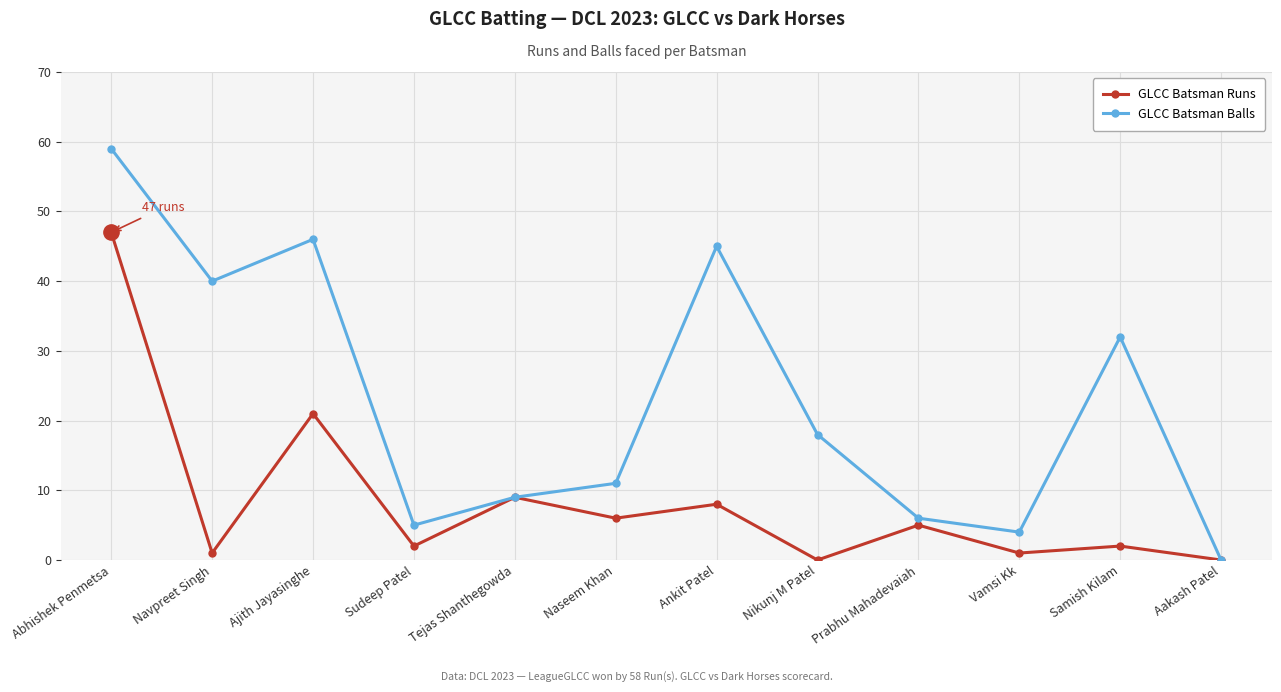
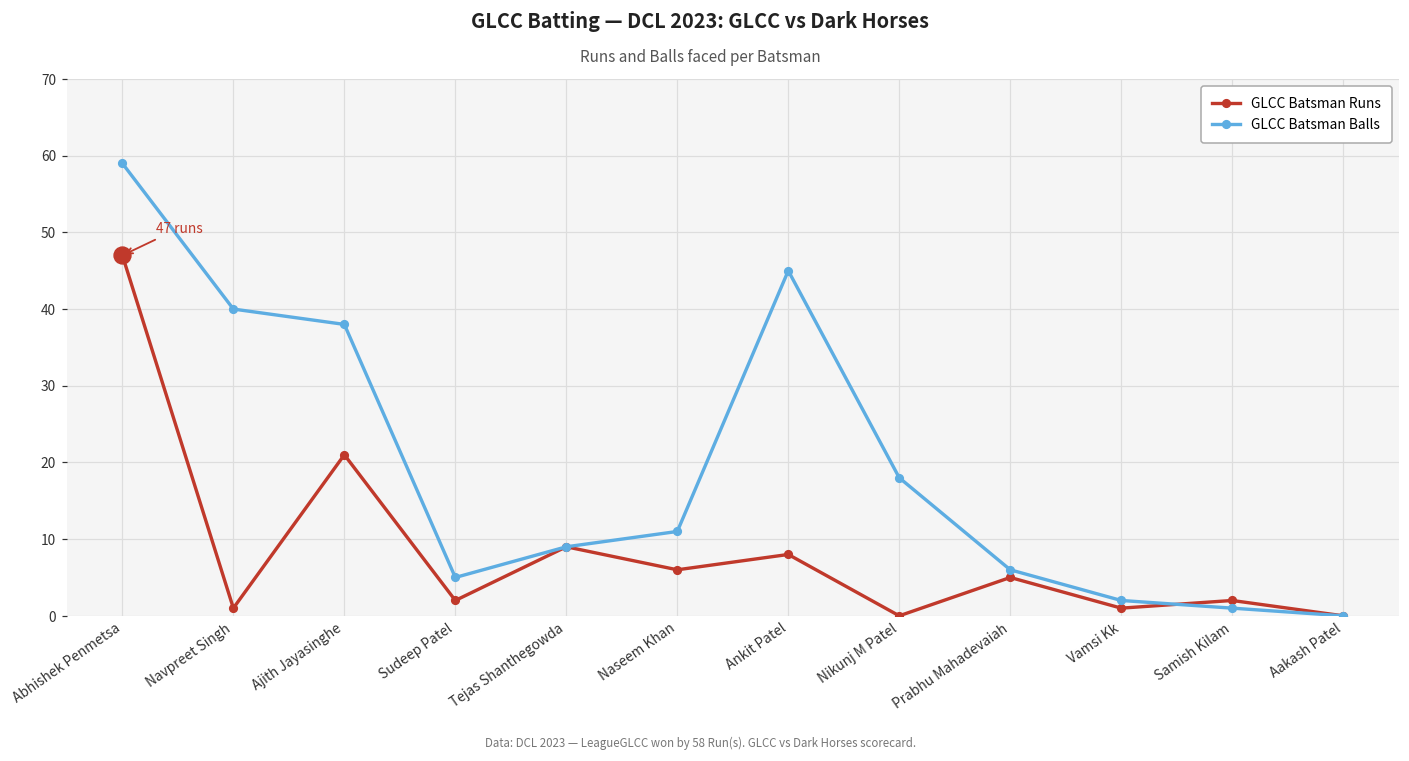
  {
    "GLCC Batsman Balls": {
      "Abhishek Penmetsa": 59,
      "Navpreet Singh": 40,
-     "Ajith Jayasinghe": 46,
+     "Ajith Jayasinghe": 38,
      "Sudeep Patel": 5,
      "Naseem Khan": 11,
      "Ankit Patel": 45,
      "Nikunj M Patel": 18,
      "Prabhu Mahadevaiah": 6,
-     "Vamsi Kk": 4,
-     "Samish Kilam": 32
+     "Vamsi Kk": 2,
+     "Samish Kilam": 1
    }
  }
